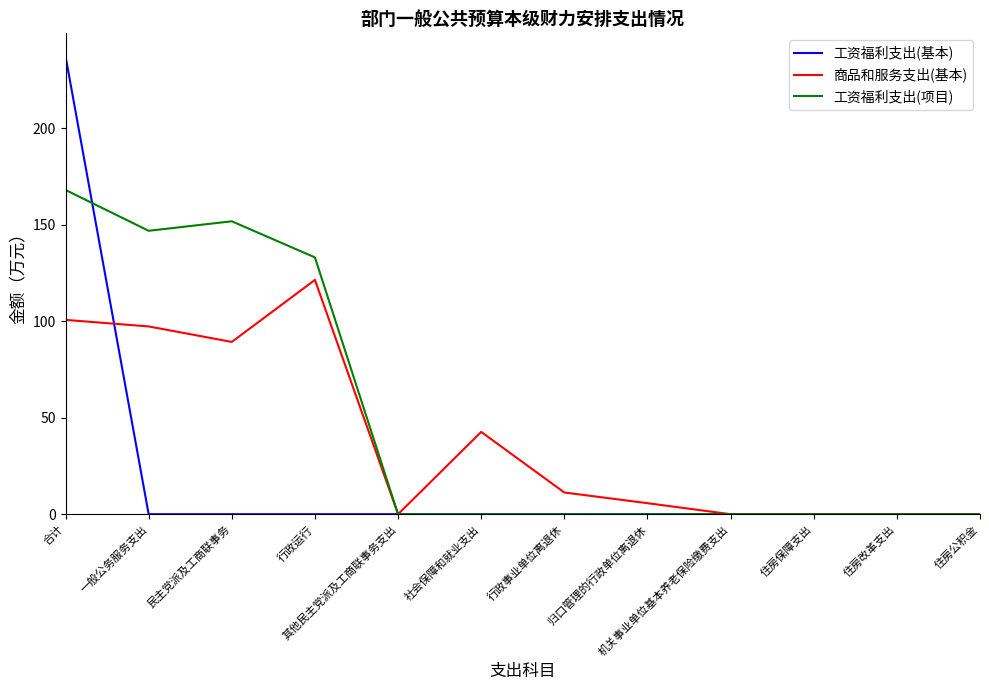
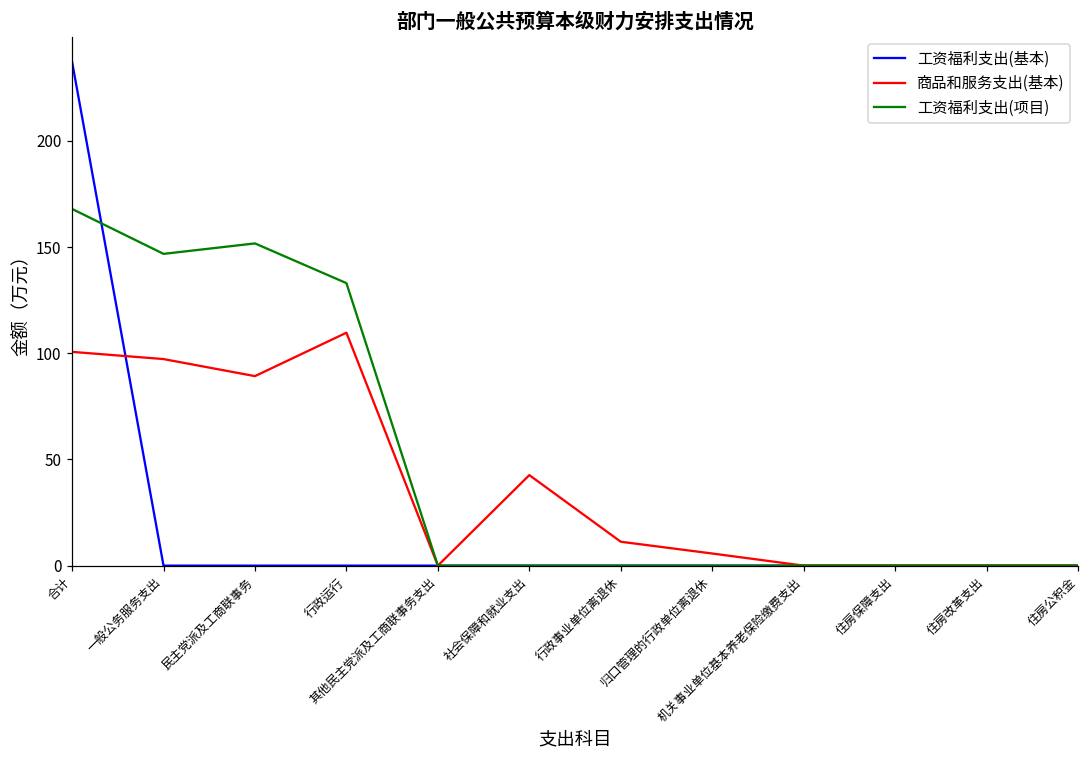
  {
    "工资福利支出(基本)": {
      "合计": 237,
      "一般公务服务支出": 0,
      "民主党派及工商联事务": 0,
      "行政运行": 0
    },
    "商品和服务支出(基本)": {
      "合计": 101,
      "一般公务服务支出": 97,
      "民主党派及工商联事务": 89,
-     "行政运行": 121,
+     "行政运行": 110,
      "社会保障和就业支出": 43,
      "行政事业单位离退休": 11,
      "归口管理的行政单位离退休": 6
    },
    "工资福利支出(项目)": {
      "合计": 168,
      "一般公务服务支出": 147,
      "民主党派及工商联事务": 152,
      "行政运行": 133
    }
  }
